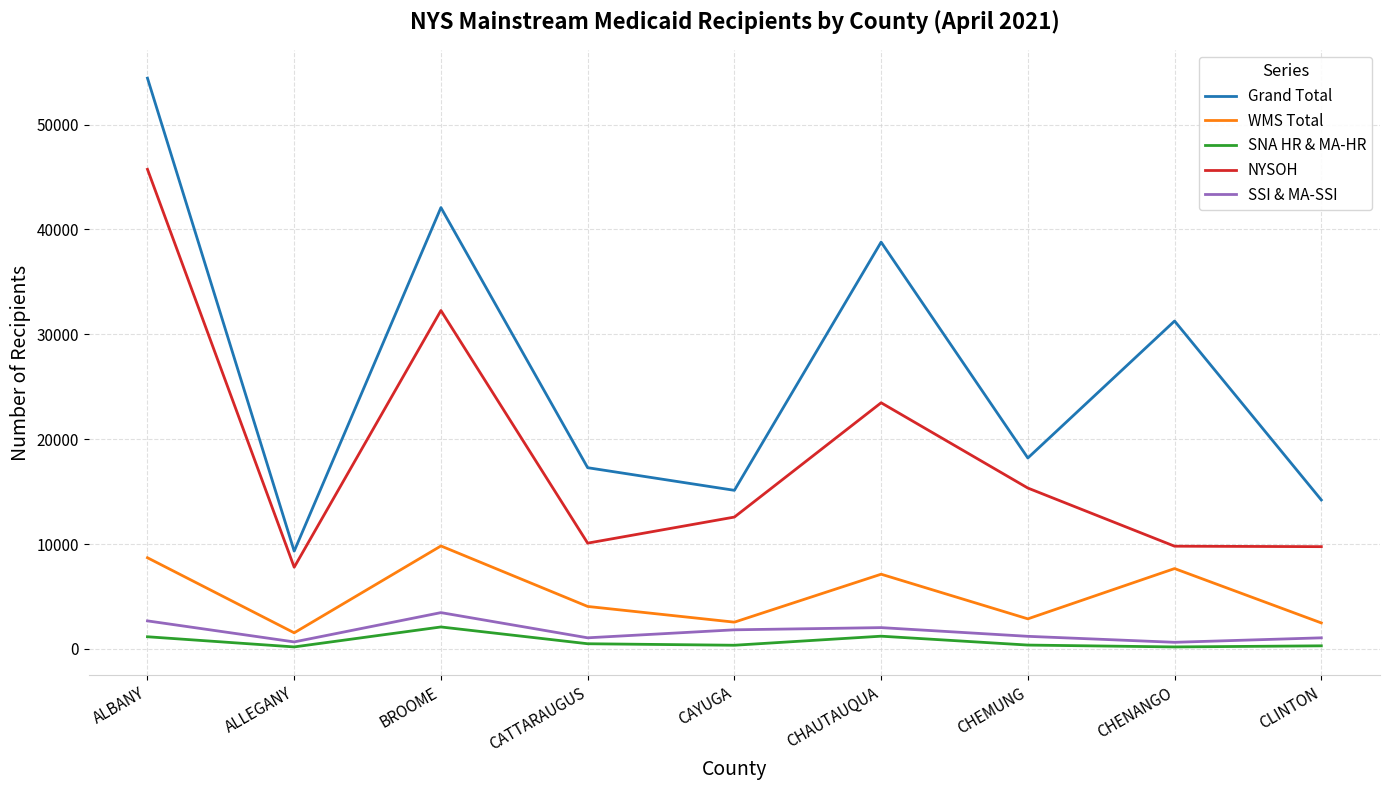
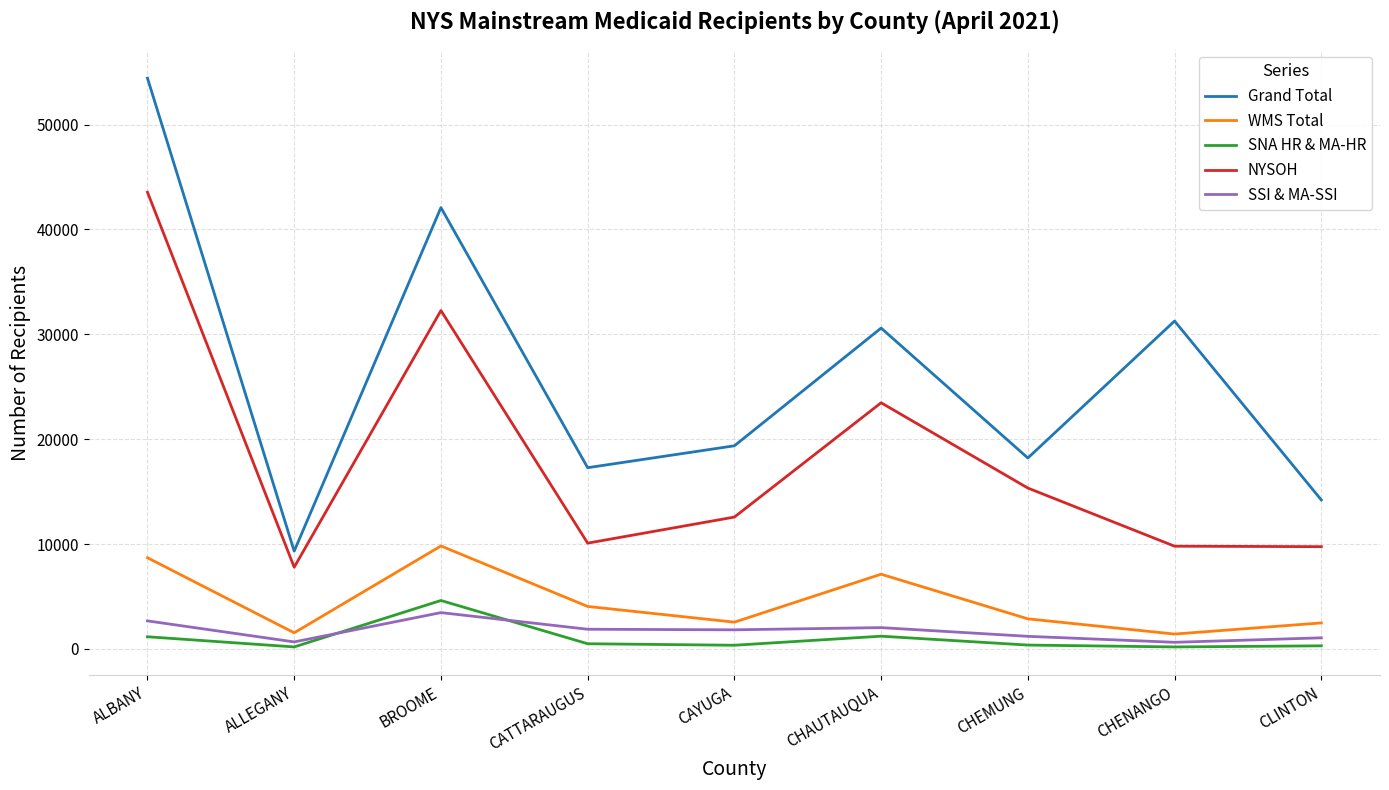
  {
    "Grand Total": {
      "ALBANY": 54400,
      "ALLEGANY": 9300,
      "BROOME": 42100,
      "CATTARAUGUS": 17300,
-     "CAYUGA": 15100,
-     "CHAUTAUQUA": 38800,
+     "CAYUGA": 19400,
+     "CHAUTAUQUA": 30600,
      "CHEMUNG": 18200,
      "CHENANGO": 31300,
      "CLINTON": 14200
    },
    "WMS Total": {
      "ALBANY": 8700,
      "ALLEGANY": 1500,
      "BROOME": 9800,
      "CATTARAUGUS": 4000,
      "CAYUGA": 2600,
      "CHAUTAUQUA": 7100,
      "CHEMUNG": 2900,
-     "CHENANGO": 7700,
+     "CHENANGO": 1400,
      "CLINTON": 2500
    },
    "SNA HR & MA-HR": {
      "ALBANY": 1200,
      "ALLEGANY": 200,
-     "BROOME": 2100,
+     "BROOME": 4600,
      "CATTARAUGUS": 500,
      "CAYUGA": 300,
      "CHAUTAUQUA": 1200,
      "CHEMUNG": 400,
      "CHENANGO": 200,
      "CLINTON": 300
    },
    "NYSOH": {
-     "ALBANY": 45700,
+     "ALBANY": 43600,
      "ALLEGANY": 7800,
      "BROOME": 32300,
      "CATTARAUGUS": 10100,
      "CAYUGA": 12600,
      "CHAUTAUQUA": 23500,
      "CHEMUNG": 15300,
      "CHENANGO": 9800,
      "CLINTON": 9800
    },
    "SSI & MA-SSI": {
      "ALBANY": 2700,
      "ALLEGANY": 700,
      "BROOME": 3500,
-     "CATTARAUGUS": 1100,
+     "CATTARAUGUS": 1900,
      "CAYUGA": 1800,
      "CHAUTAUQUA": 2000,
      "CHEMUNG": 1200,
      "CHENANGO": 600,
      "CLINTON": 1100
    }
  }
